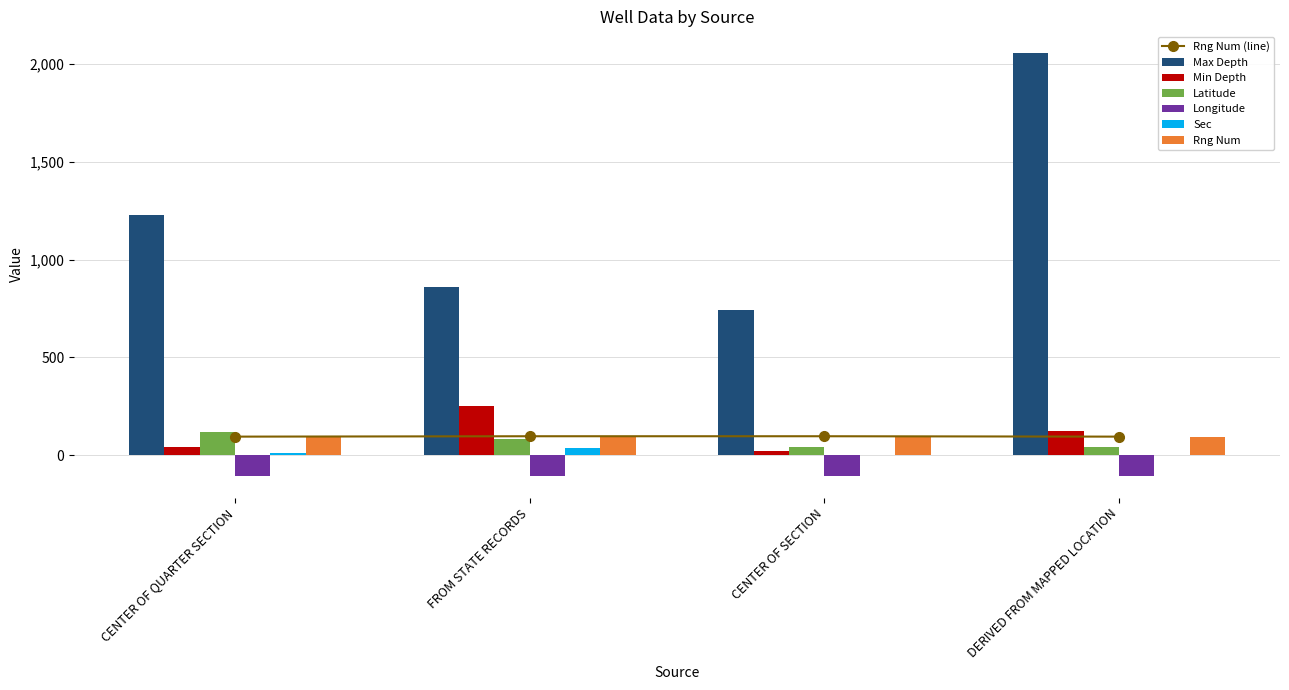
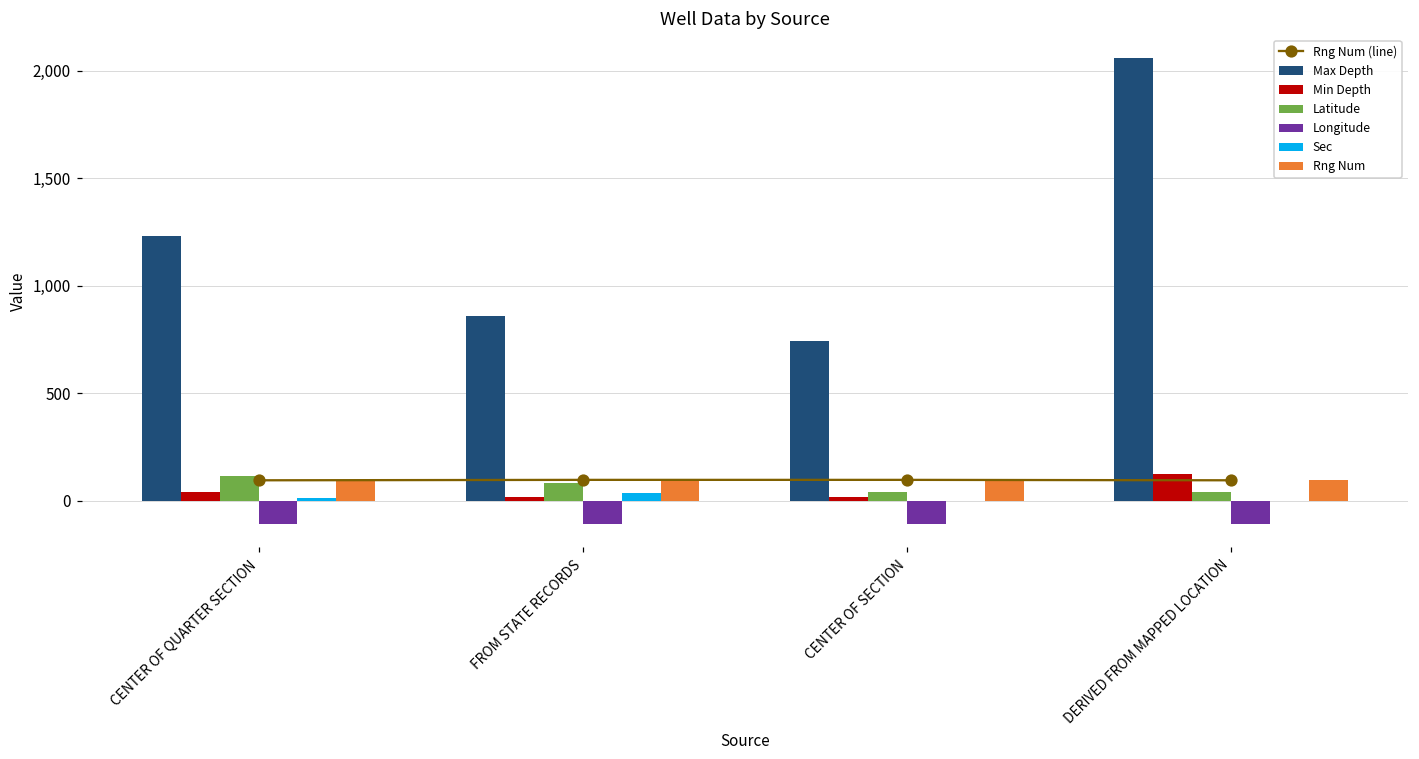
  {
    "Max Depth": {
      "CENTER OF QUARTER SECTION": "1,230",
      "FROM STATE RECORDS": "860",
      "CENTER OF SECTION": "740",
      "DERIVED FROM MAPPED LOCATION": "2,060"
    },
    "Rng Num (line)": {
      "CENTER OF QUARTER SECTION": "100",
      "FROM STATE RECORDS": "100",
      "CENTER OF SECTION": "100",
      "DERIVED FROM MAPPED LOCATION": "100"
    },
    "Min Depth": {
      "CENTER OF QUARTER SECTION": "40",
-     "FROM STATE RECORDS": "250",
+     "FROM STATE RECORDS": "20",
      "CENTER OF SECTION": "20",
      "DERIVED FROM MAPPED LOCATION": "120"
    },
    "Latitude": {
      "CENTER OF QUARTER SECTION": "120",
      "FROM STATE RECORDS": "80",
      "CENTER OF SECTION": "40",
      "DERIVED FROM MAPPED LOCATION": "40"
    },
    "Longitude": {
      "CENTER OF QUARTER SECTION": "-110",
      "FROM STATE RECORDS": "-110",
      "CENTER OF SECTION": "-110",
      "DERIVED FROM MAPPED LOCATION": "-110"
    },
    "Sec": {
      "FROM STATE RECORDS": "40"
    },
    "Rng Num": {
      "CENTER OF QUARTER SECTION": "100",
      "FROM STATE RECORDS": "100",
      "CENTER OF SECTION": "100",
      "DERIVED FROM MAPPED LOCATION": "100"
    }
  }
